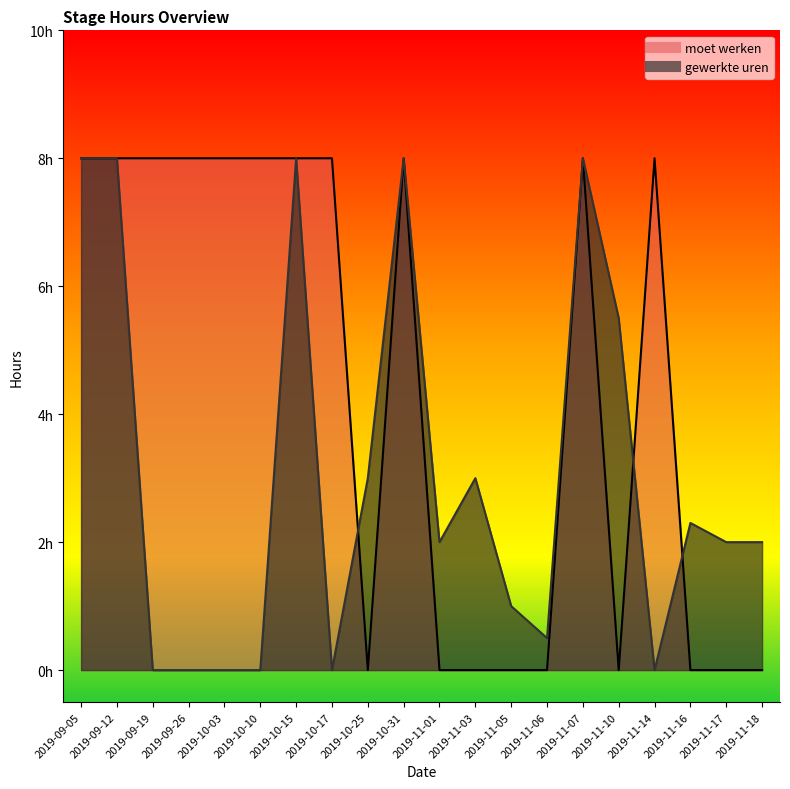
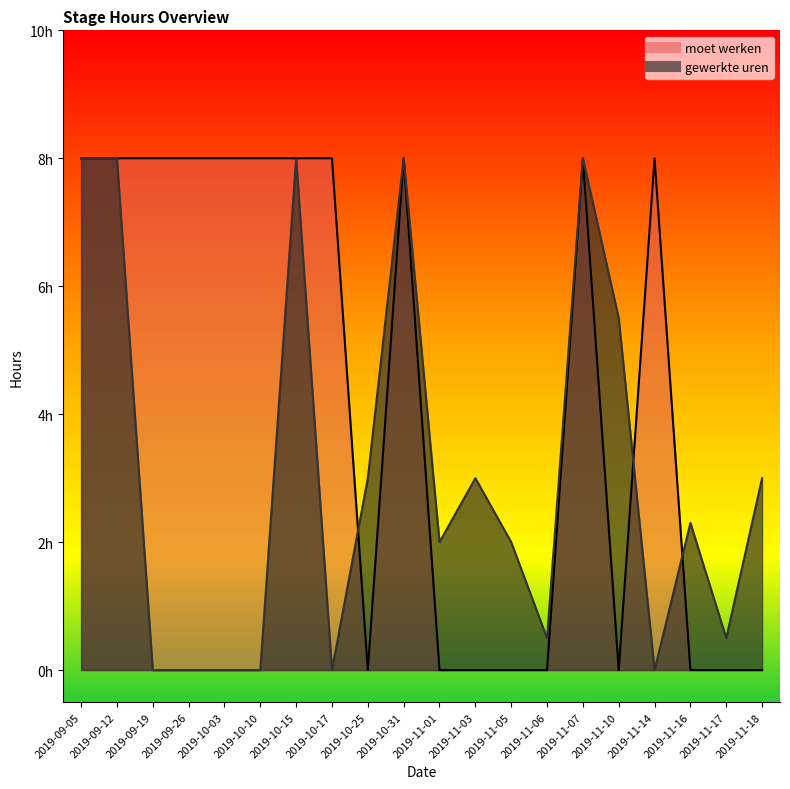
  {
    "moet werken": {
      "2019-09-19": "8.0h",
      "2019-09-26": "8.0h",
      "2019-10-03": "8.0h",
      "2019-10-10": "8.0h",
      "2019-10-17": "8.0h",
      "2019-10-25": "0.0h",
      "2019-11-01": "0.0h",
      "2019-11-03": "0.0h",
      "2019-11-05": "0.0h",
      "2019-11-06": "0.0h",
      "2019-11-10": "0.0h",
      "2019-11-14": "8.0h",
      "2019-11-16": "0.0h",
      "2019-11-17": "0.0h",
      "2019-11-18": "0.0h"
    },
    "gewerkte uren": {
      "2019-09-19": "0.0h",
      "2019-09-26": "0.0h",
      "2019-10-03": "0.0h",
      "2019-10-10": "0.0h",
      "2019-10-17": "0.0h",
      "2019-10-25": "3.0h",
      "2019-11-01": "2.0h",
      "2019-11-03": "3.0h",
-     "2019-11-05": "1h",
+     "2019-11-05": "2h",
      "2019-11-06": "0.5h",
      "2019-11-10": "5.5h",
      "2019-11-14": "0.0h",
      "2019-11-16": "2.3h",
-     "2019-11-17": "2.0h",
-     "2019-11-18": "2h"
+     "2019-11-17": "0.5h",
+     "2019-11-18": "3h"
    }
  }
